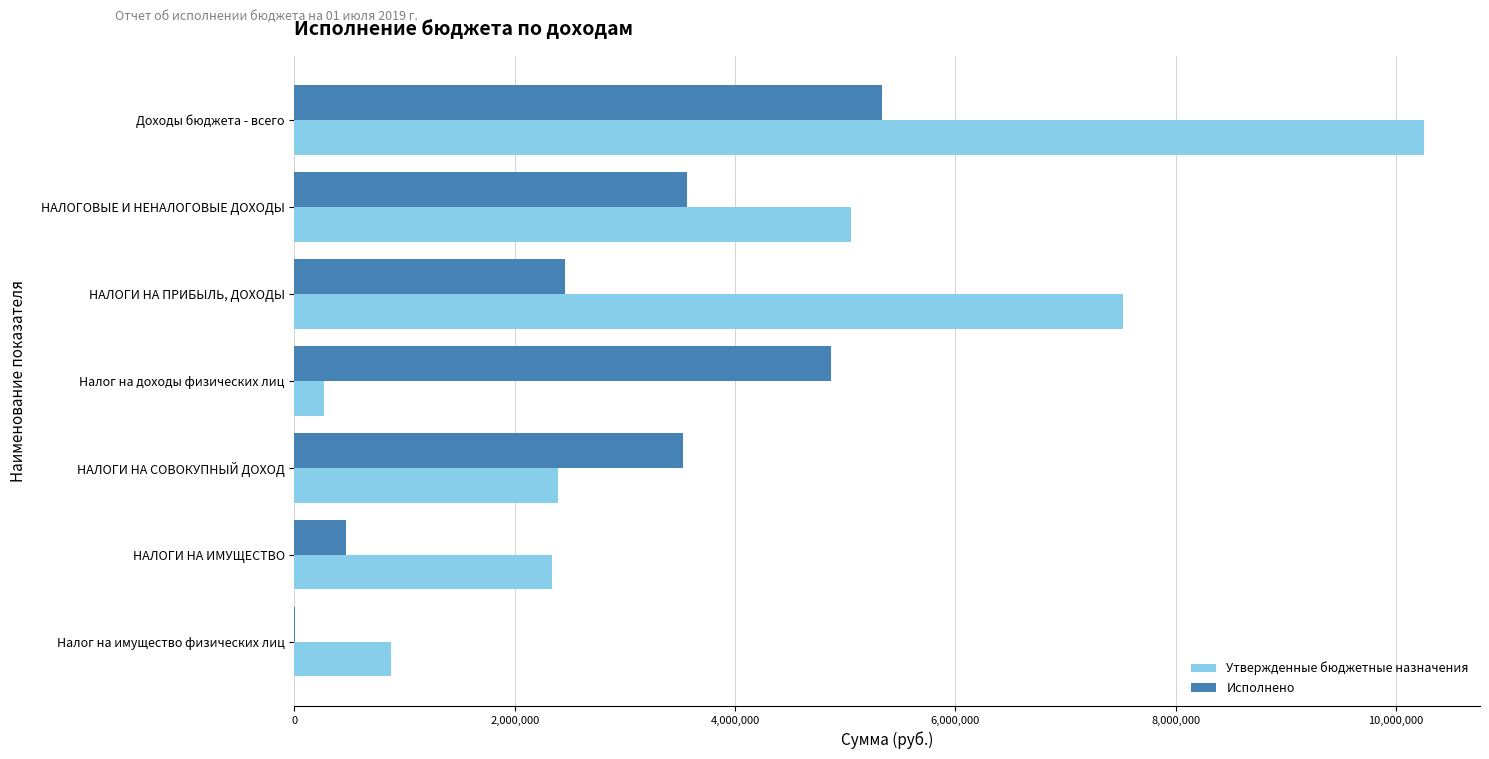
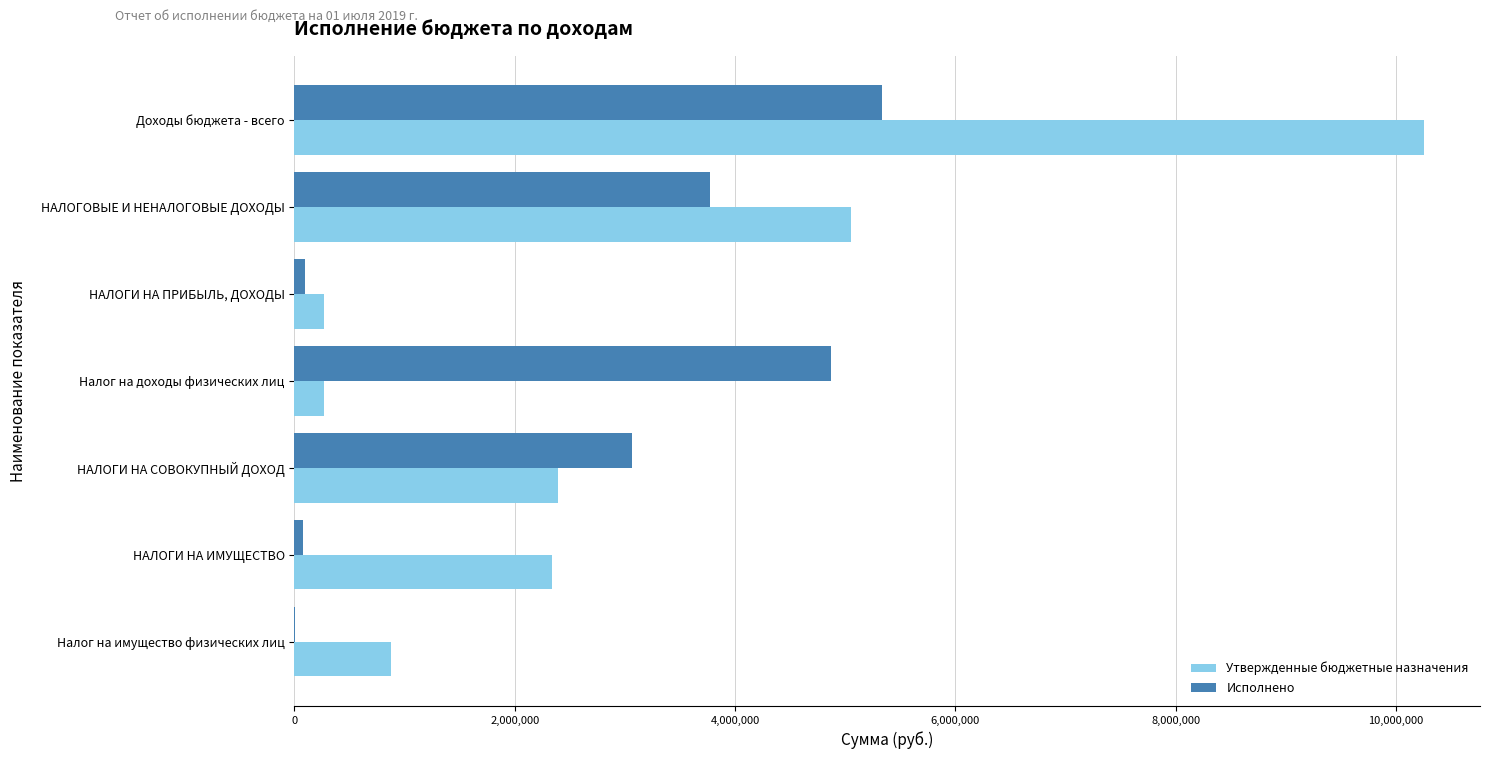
  {
    "Утвержденные бюджетные назначения": {
      "Доходы бюджета - всего": "10,250,000",
      "НАЛОГОВЫЕ И НЕНАЛОГОВЫЕ ДОХОДЫ": "5,050,000",
-     "НАЛОГИ НА ПРИБЫЛЬ, ДОХОДЫ": "7,520,000",
+     "НАЛОГИ НА ПРИБЫЛЬ, ДОХОДЫ": "270,000",
      "Налог на доходы физических лиц": "270,000",
      "НАЛОГИ НА СОВОКУПНЫЙ ДОХОД": "2,400,000",
      "НАЛОГИ НА ИМУЩЕСТВО": "2,340,000",
      "Налог на имущество физических лиц": "880,000"
    },
    "Исполнено": {
      "Доходы бюджета - всего": "5,330,000",
-     "НАЛОГОВЫЕ И НЕНАЛОГОВЫЕ ДОХОДЫ": "3,560,000",
-     "НАЛОГИ НА ПРИБЫЛЬ, ДОХОДЫ": "2,460,000",
+     "НАЛОГОВЫЕ И НЕНАЛОГОВЫЕ ДОХОДЫ": "3,770,000",
+     "НАЛОГИ НА ПРИБЫЛЬ, ДОХОДЫ": "90,000",
      "Налог на доходы физических лиц": "4,870,000",
-     "НАЛОГИ НА СОВОКУПНЫЙ ДОХОД": "3,520,000",
-     "НАЛОГИ НА ИМУЩЕСТВО": "470,000"
+     "НАЛОГИ НА СОВОКУПНЫЙ ДОХОД": "3,070,000",
+     "НАЛОГИ НА ИМУЩЕСТВО": "80,000"
    }
  }
